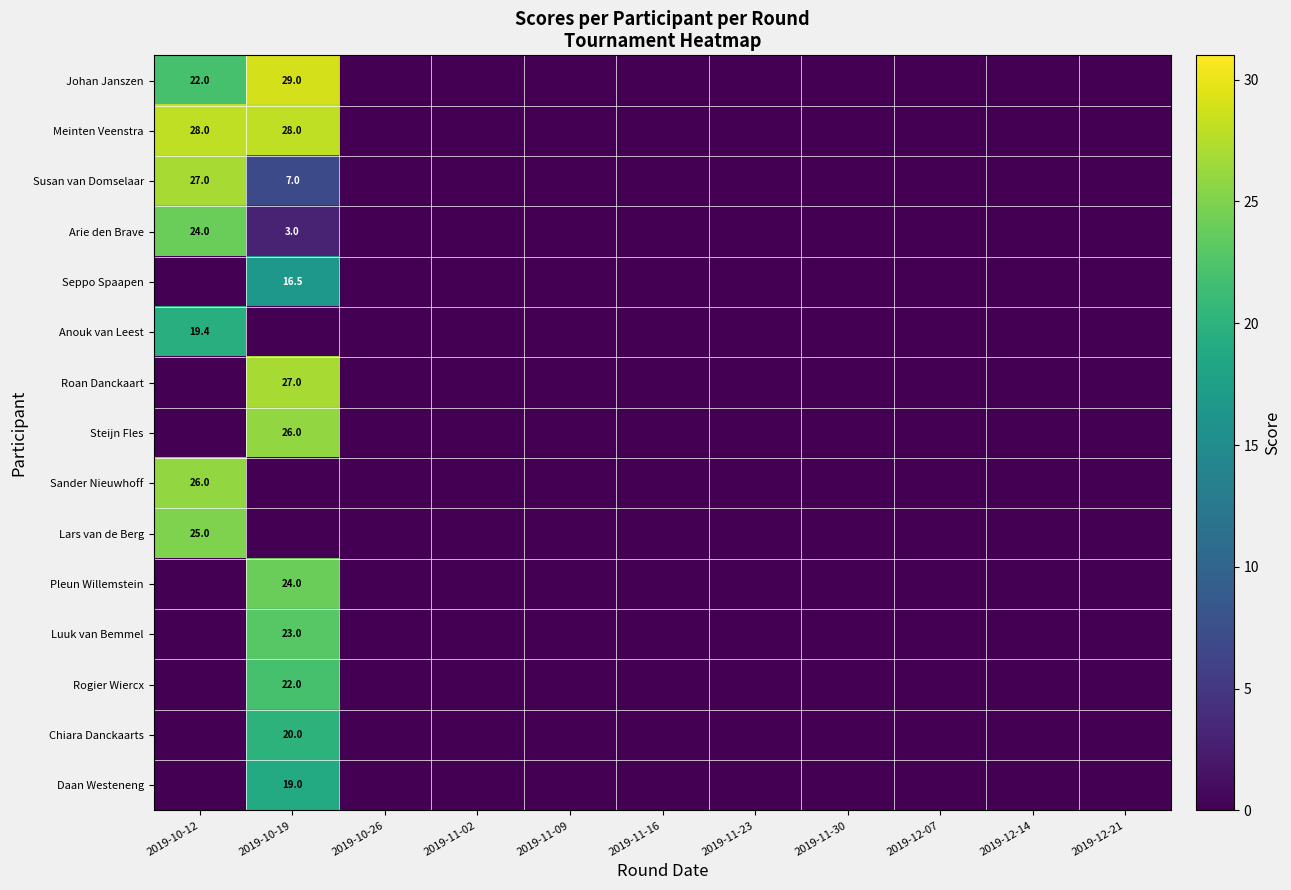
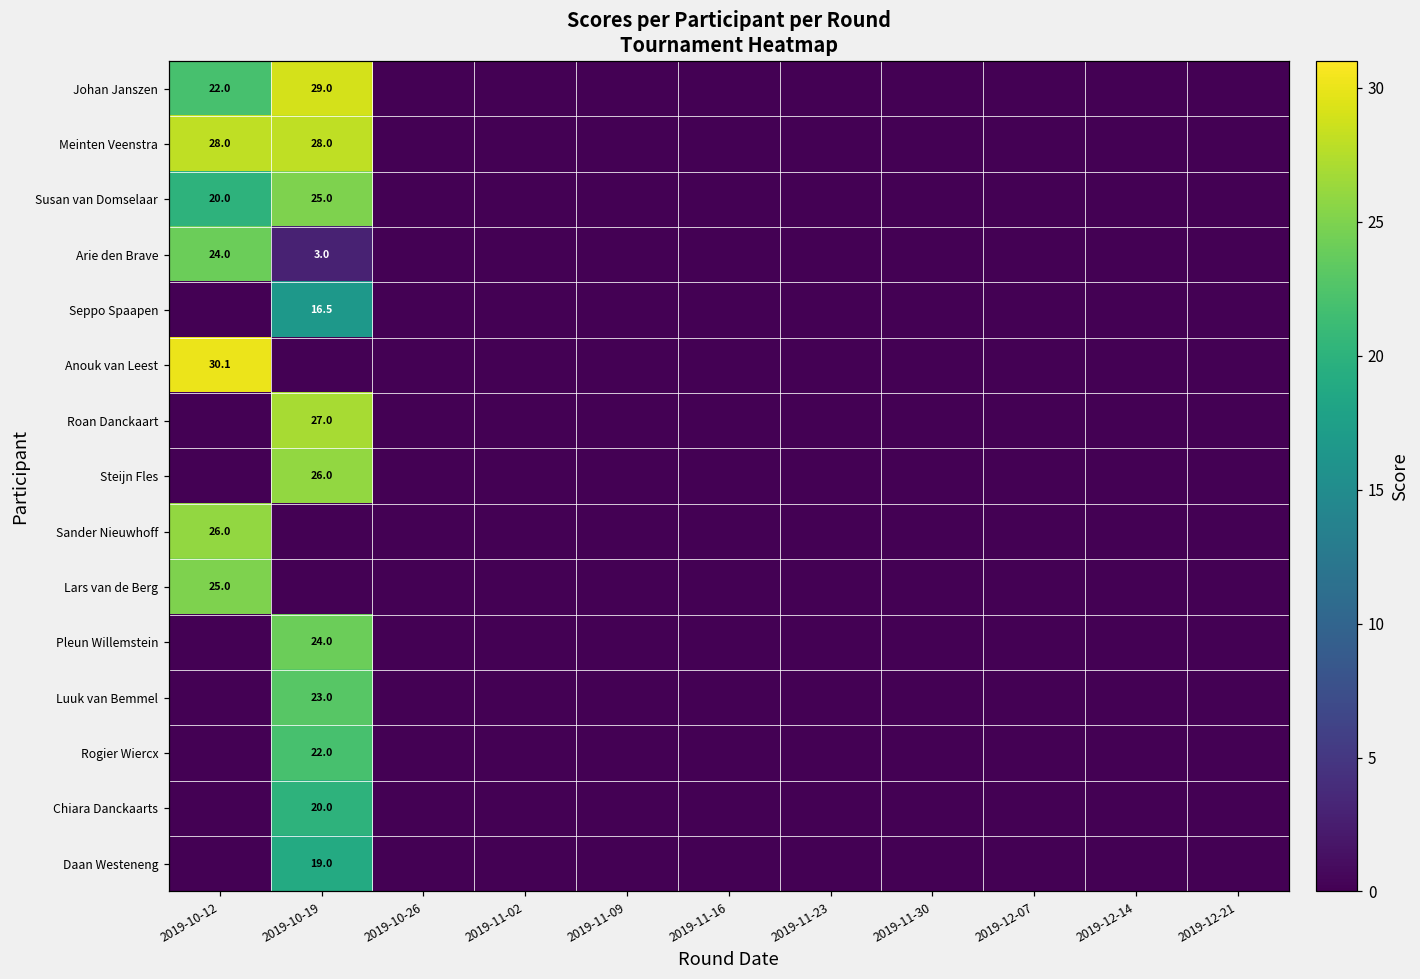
  {
    "Johan Janszen": {
      "2019-10-12": 22.0,
      "2019-10-19": 29.0
    },
    "Meinten Veenstra": {
      "2019-10-12": 28.0,
      "2019-10-19": 28.0
    },
    "Susan van Domselaar": {
-     "2019-10-12": 27.0,
-     "2019-10-19": 7.0
+     "2019-10-12": 20.0,
+     "2019-10-19": 25.0
    },
    "Arie den Brave": {
      "2019-10-12": 24.0,
      "2019-10-19": 3.0
    },
    "Seppo Spaapen": {
      "2019-10-19": 16.5
    },
    "Anouk van Leest": {
-     "2019-10-12": 19.4
+     "2019-10-12": 30.1
    },
    "Roan Danckaart": {
      "2019-10-19": 27.0
    },
    "Steijn Fles": {
      "2019-10-19": 26.0
    },
    "Sander Nieuwhoff": {
      "2019-10-12": 26.0
    },
    "Lars van de Berg": {
      "2019-10-12": 25.0
    },
    "Pleun Willemstein": {
      "2019-10-19": 24.0
    },
    "Luuk van Bemmel": {
      "2019-10-19": 23.0
    },
    "Rogier Wiercx": {
      "2019-10-19": 22.0
    },
    "Chiara Danckaarts": {
      "2019-10-19": 20.0
    },
    "Daan Westeneng": {
      "2019-10-19": 19.0
    }
  }
